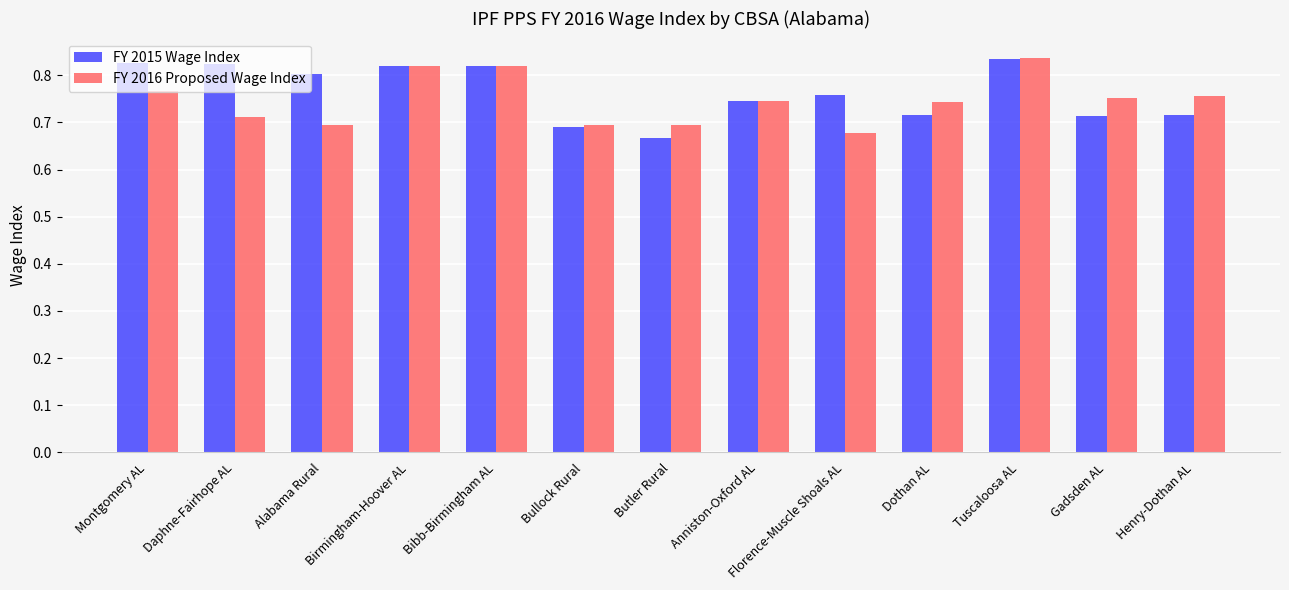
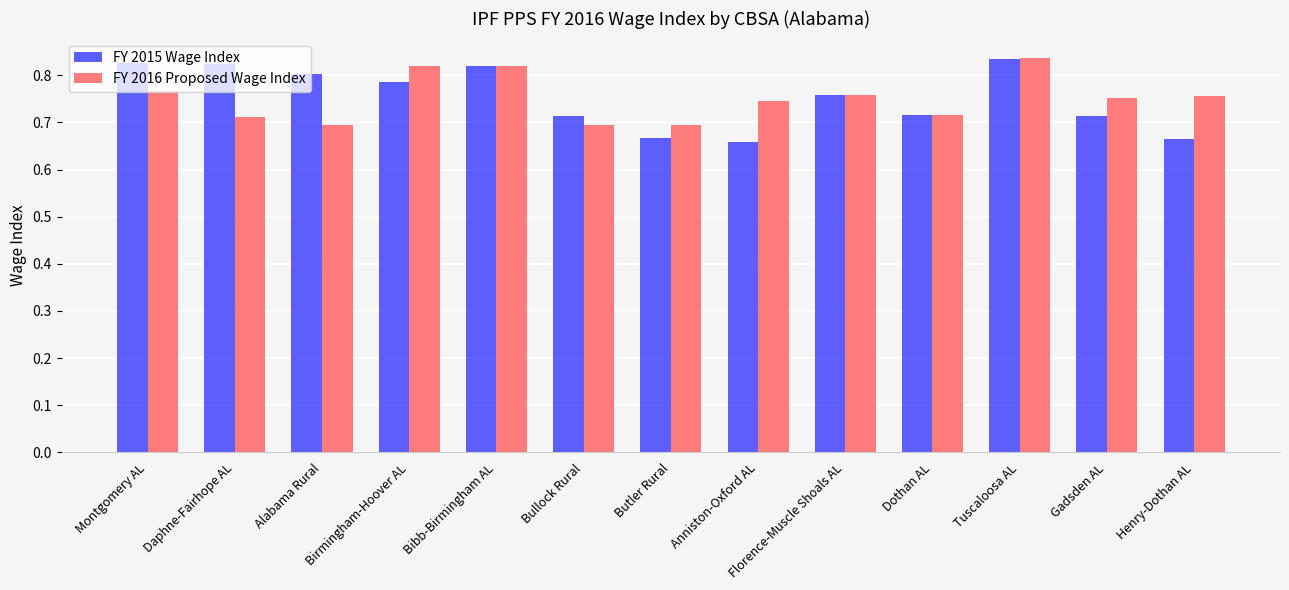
  {
    "FY 2015 Wage Index": {
-     "Birmingham-Hoover AL": 0.82,
+     "Birmingham-Hoover AL": 0.79,
      "Bibb-Birmingham AL": 0.82,
-     "Bullock Rural": 0.69,
+     "Bullock Rural": 0.71,
      "Butler Rural": 0.67,
-     "Anniston-Oxford AL": 0.75,
+     "Anniston-Oxford AL": 0.66,
      "Florence-Muscle Shoals AL": 0.76,
      "Dothan AL": 0.72,
      "Tuscaloosa AL": 0.83,
      "Gadsden AL": 0.71,
-     "Henry-Dothan AL": 0.72
+     "Henry-Dothan AL": 0.66
    },
    "FY 2016 Proposed Wage Index": {
      "Daphne-Fairhope AL": 0.71,
      "Alabama Rural": 0.69,
      "Birmingham-Hoover AL": 0.82,
      "Bibb-Birmingham AL": 0.82,
      "Bullock Rural": 0.69,
      "Butler Rural": 0.69,
      "Anniston-Oxford AL": 0.75,
-     "Florence-Muscle Shoals AL": 0.68,
-     "Dothan AL": 0.74,
+     "Florence-Muscle Shoals AL": 0.76,
+     "Dothan AL": 0.72,
      "Tuscaloosa AL": 0.84,
      "Gadsden AL": 0.75,
      "Henry-Dothan AL": 0.76
    }
  }
